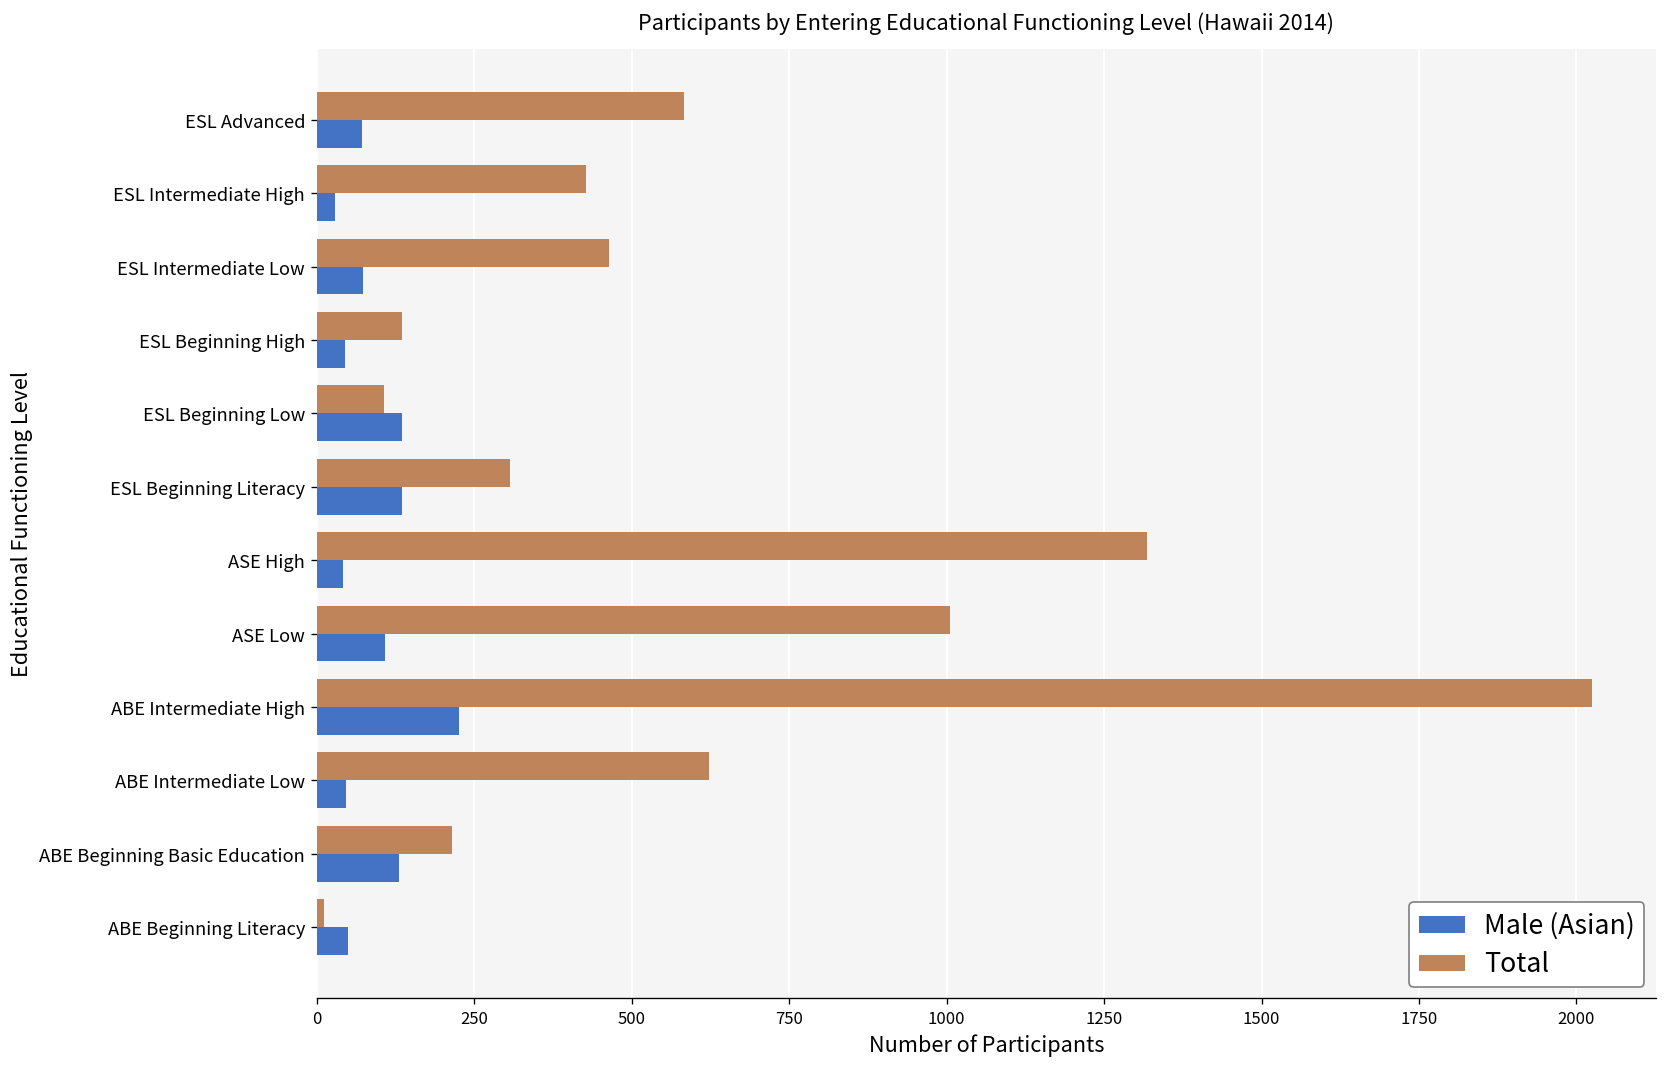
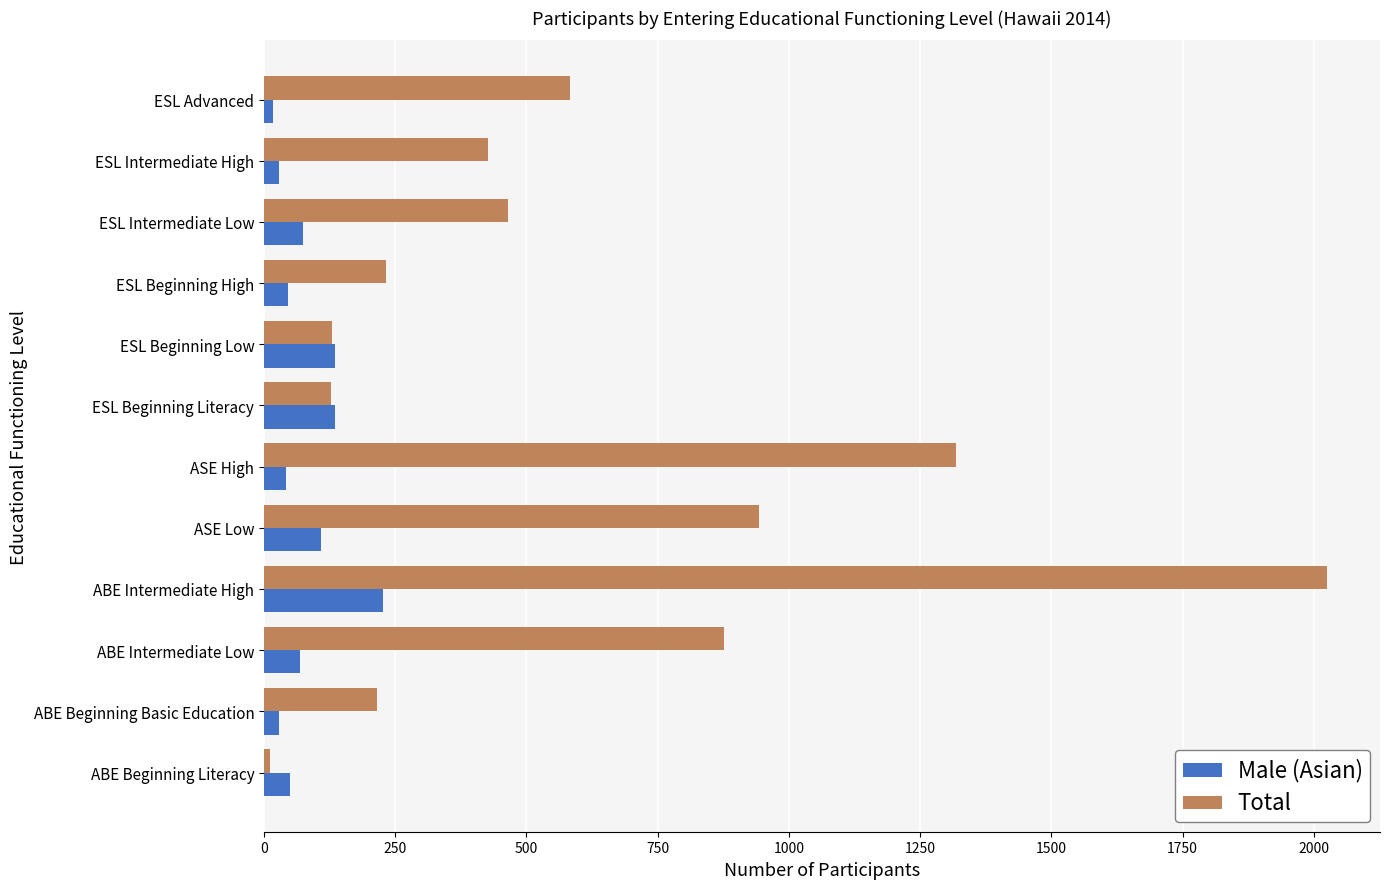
  {
    "Male (Asian)": {
-     "ESL Advanced": 70,
+     "ESL Advanced": 20,
      "ESL Intermediate High": 30,
      "ESL Intermediate Low": 70,
      "ESL Beginning High": 50,
      "ESL Beginning Low": 140,
      "ESL Beginning Literacy": 140,
      "ASE High": 40,
      "ASE Low": 110,
      "ABE Intermediate High": 230,
-     "ABE Intermediate Low": 50,
-     "ABE Beginning Basic Education": 130,
+     "ABE Intermediate Low": 70,
+     "ABE Beginning Basic Education": 30,
      "ABE Beginning Literacy": 50
    },
    "Total": {
      "ESL Advanced": 580,
      "ESL Intermediate High": 430,
      "ESL Intermediate Low": 460,
-     "ESL Beginning High": 140,
-     "ESL Beginning Low": 110,
-     "ESL Beginning Literacy": 310,
+     "ESL Beginning High": 230,
+     "ESL Beginning Low": 130,
+     "ESL Beginning Literacy": 130,
      "ASE High": 1320,
-     "ASE Low": 1010,
+     "ASE Low": 940,
      "ABE Intermediate High": 2030,
-     "ABE Intermediate Low": 620,
+     "ABE Intermediate Low": 880,
      "ABE Beginning Basic Education": 220,
      "ABE Beginning Literacy": 10
    }
  }
